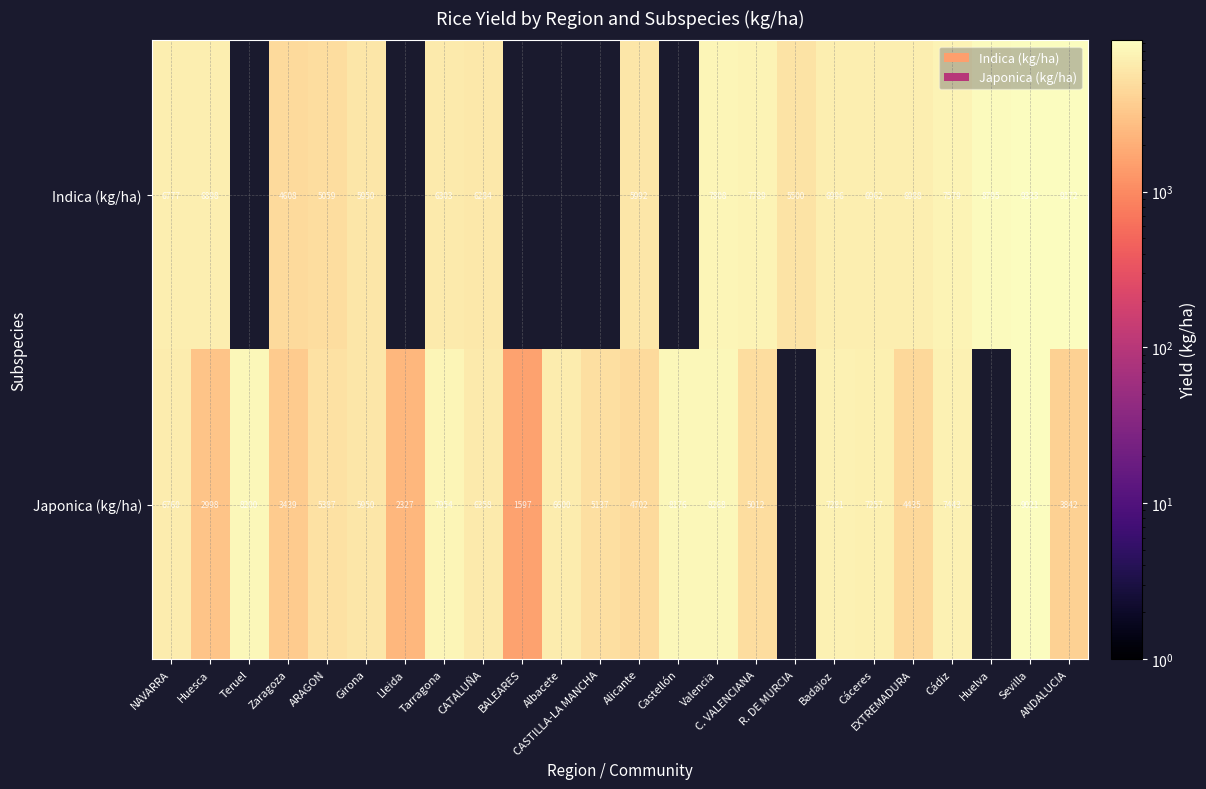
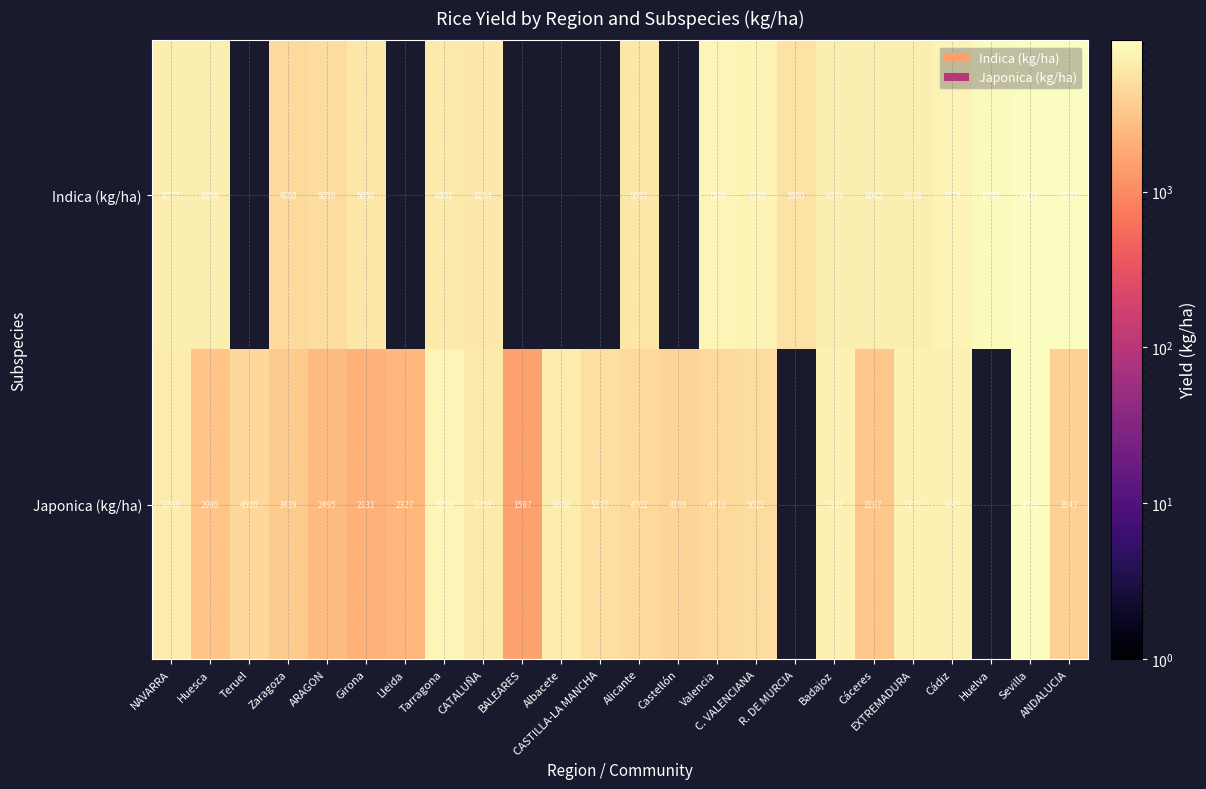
  {
    "Indica (kg/ha)": {
      "NAVARRA": 6777,
      "Huesca": 6898,
      "Zaragoza": 4608,
      "ARAGON": 5059,
      "Girona": 5950,
      "Tarragona": 6303,
      "CATALUÑA": 6284,
      "Alicante": 5992,
      "Valencia": 7808,
      "C. VALENCIANA": 7789,
      "R. DE MURCIA": 5500,
      "Badajoz": 6996,
      "Cáceres": 6962,
      "EXTREMADURA": 6988,
      "Cádiz": 7579,
      "Huelva": 8795,
      "Sevilla": 9333,
      "ANDALUCIA": 9172
    },
    "Japonica (kg/ha)": {
      "NAVARRA": 6760,
      "Huesca": 2998,
-     "Teruel": 8200,
+     "Teruel": 4500,
      "Zaragoza": 3439,
-     "ARAGON": 5387,
-     "Girona": 5950,
+     "ARAGON": 2495,
+     "Girona": 2131,
      "Lleida": 2327,
      "Tarragona": 7954,
      "CATALUÑA": 6358,
      "BALEARES": 1597,
      "Albacete": 6600,
      "CASTILLA-LA MANCHA": 5137,
      "Alicante": 4702,
-     "Castellón": 8176,
-     "Valencia": 8268,
+     "Castellón": 4189,
+     "Valencia": 4710,
      "C. VALENCIANA": 5012,
      "Badajoz": 7281,
-     "Cáceres": 7257,
-     "EXTREMADURA": 4435,
+     "Cáceres": 3167,
+     "EXTREMADURA": 7277,
      "Cádiz": 7443,
      "Sevilla": 9021,
      "ANDALUCIA": 3842
    }
  }
